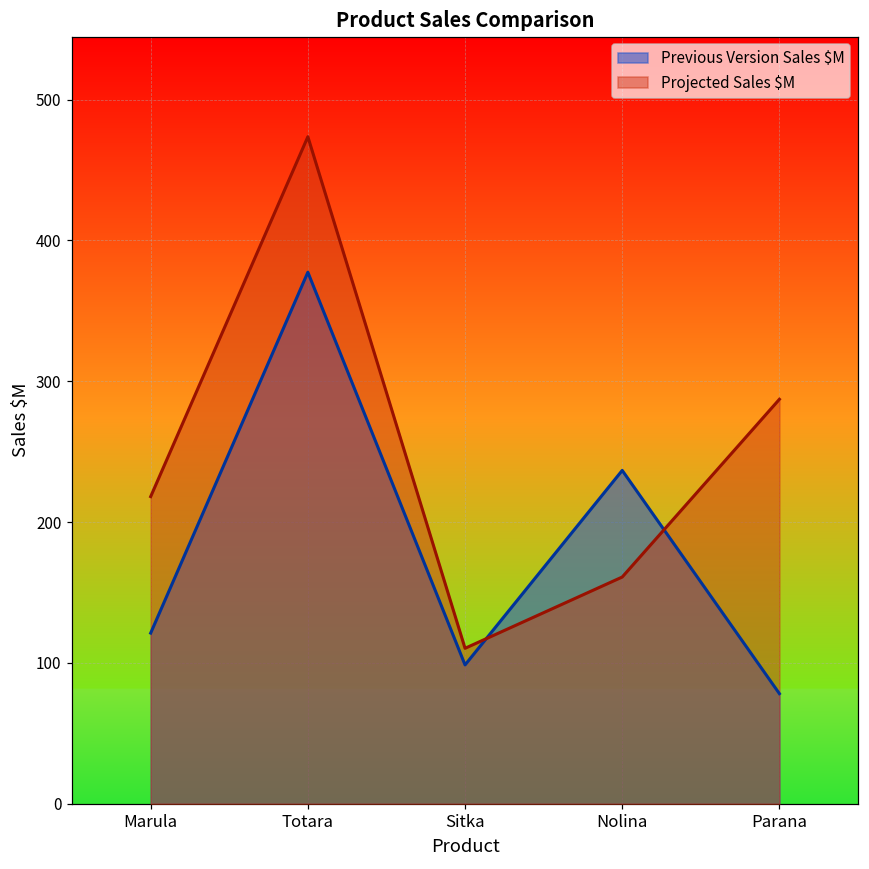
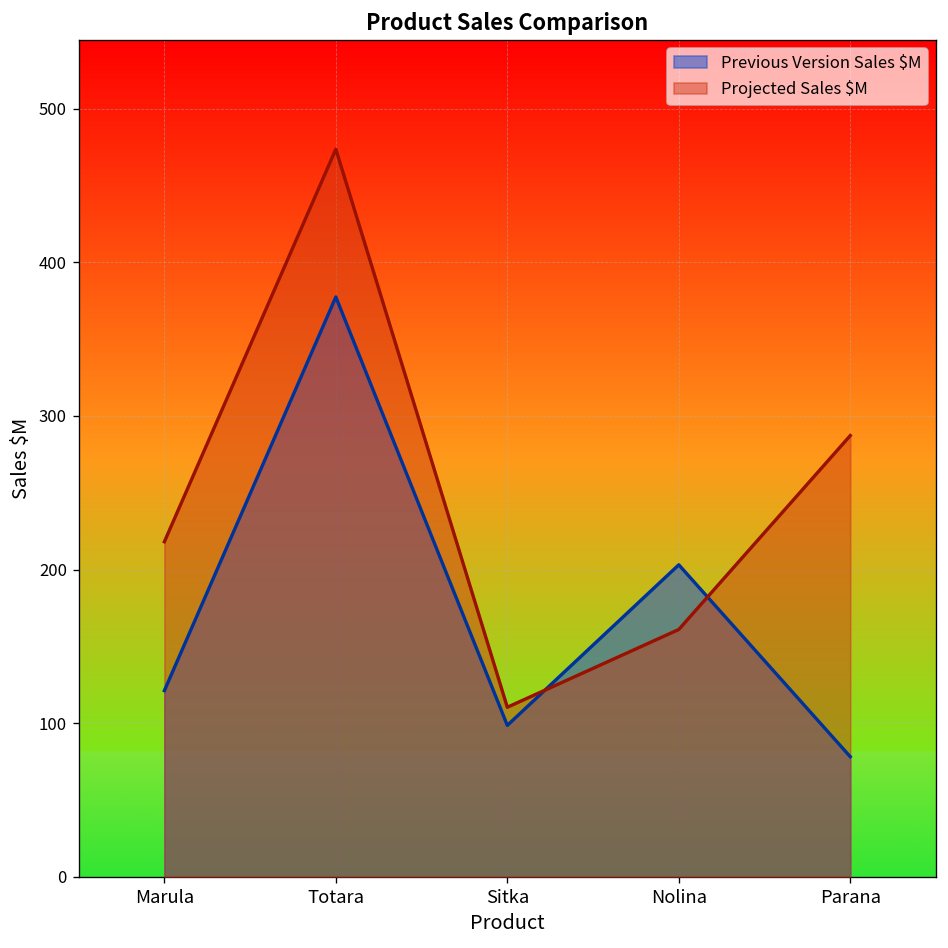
  {
    "Previous Version Sales $M": {
      "Marula": 121,
      "Totara": 377,
      "Sitka": 99,
-     "Nolina": 237,
+     "Nolina": 203,
      "Parana": 78
    },
    "Projected Sales $M": {
      "Marula": 218,
      "Totara": 474,
      "Sitka": 110,
      "Nolina": 161,
      "Parana": 287
    }
  }
